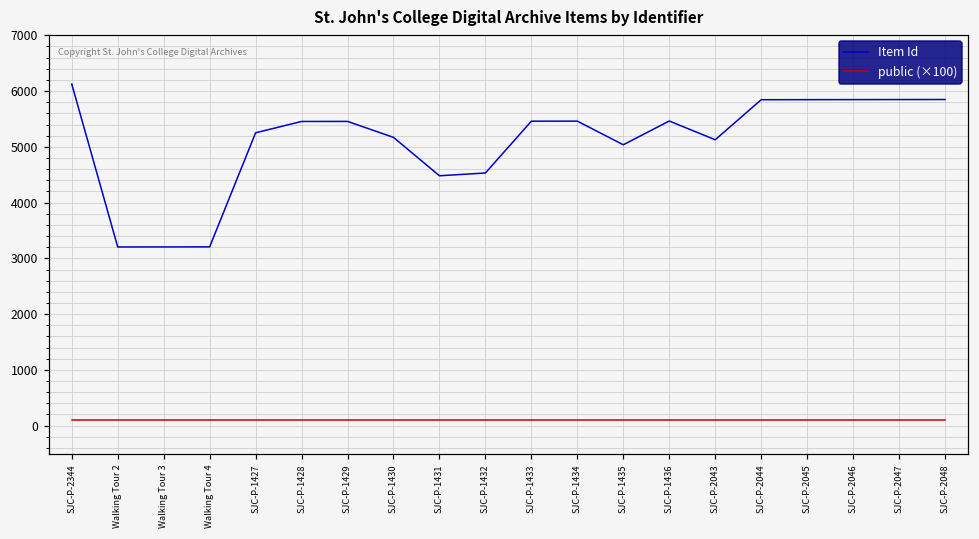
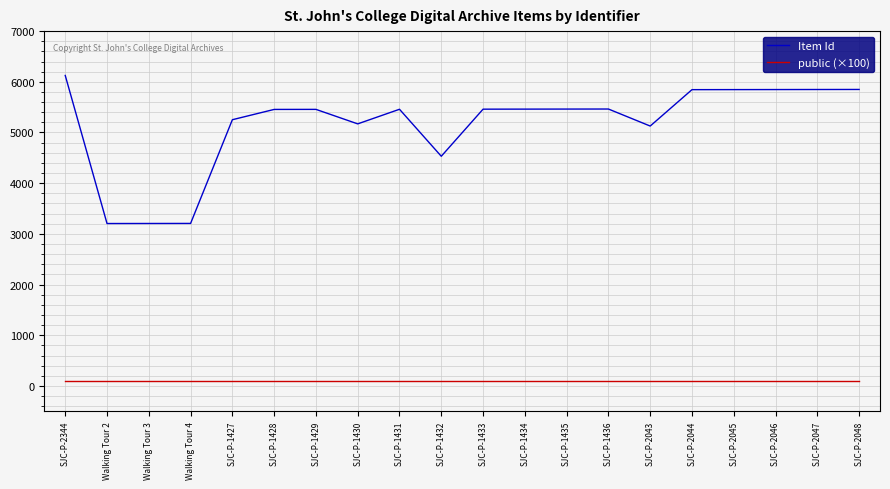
  {
    "Item Id": {
      "SJC-P-2344": 6100,
      "Walking Tour 2": 3200,
      "Walking Tour 3": 3200,
      "Walking Tour 4": 3200,
      "SJC-P-1427": 5300,
      "SJC-P-1428": 5500,
      "SJC-P-1429": 5500,
      "SJC-P-1430": 5200,
-     "SJC-P-1431": 4500,
+     "SJC-P-1431": 5500,
      "SJC-P-1432": 4500,
      "SJC-P-1433": 5500,
      "SJC-P-1434": 5500,
-     "SJC-P-1435": 5000,
+     "SJC-P-1435": 5500,
      "SJC-P-1436": 5500,
      "SJC-P-2043": 5100,
      "SJC-P-2044": 5800,
      "SJC-P-2045": 5800,
      "SJC-P-2046": 5800,
      "SJC-P-2047": 5800,
      "SJC-P-2048": 5800
    },
    "public (×100)": {
      "SJC-P-2344": 100,
      "Walking Tour 2": 100,
      "Walking Tour 3": 100,
      "Walking Tour 4": 100,
      "SJC-P-1427": 100,
      "SJC-P-1428": 100,
      "SJC-P-1429": 100,
      "SJC-P-1430": 100,
      "SJC-P-1431": 100,
      "SJC-P-1432": 100,
      "SJC-P-1433": 100,
      "SJC-P-1434": 100,
      "SJC-P-1435": 100,
      "SJC-P-1436": 100,
      "SJC-P-2043": 100,
      "SJC-P-2044": 100,
      "SJC-P-2045": 100,
      "SJC-P-2046": 100,
      "SJC-P-2047": 100,
      "SJC-P-2048": 100
    }
  }
